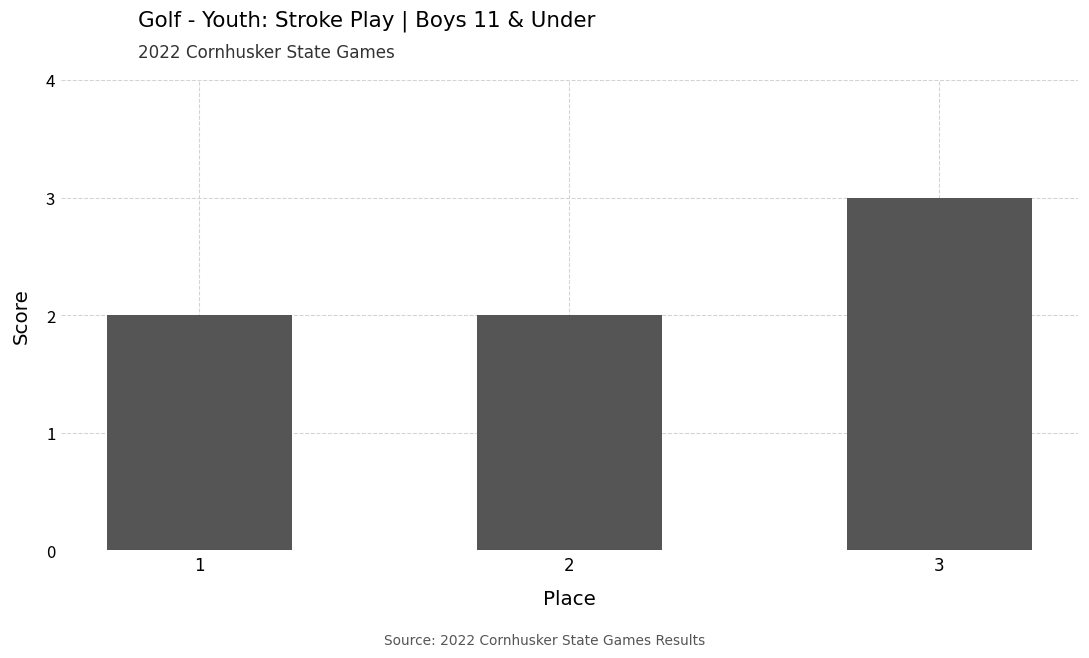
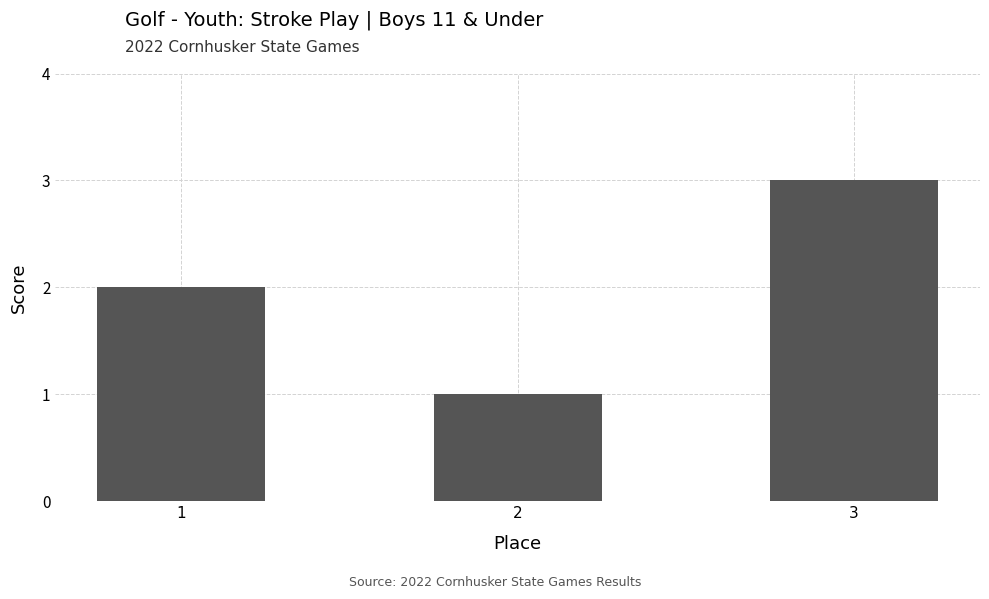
  {
    "1": 2,
-   "2": 2,
+   "2": 1,
    "3": 3
  }
